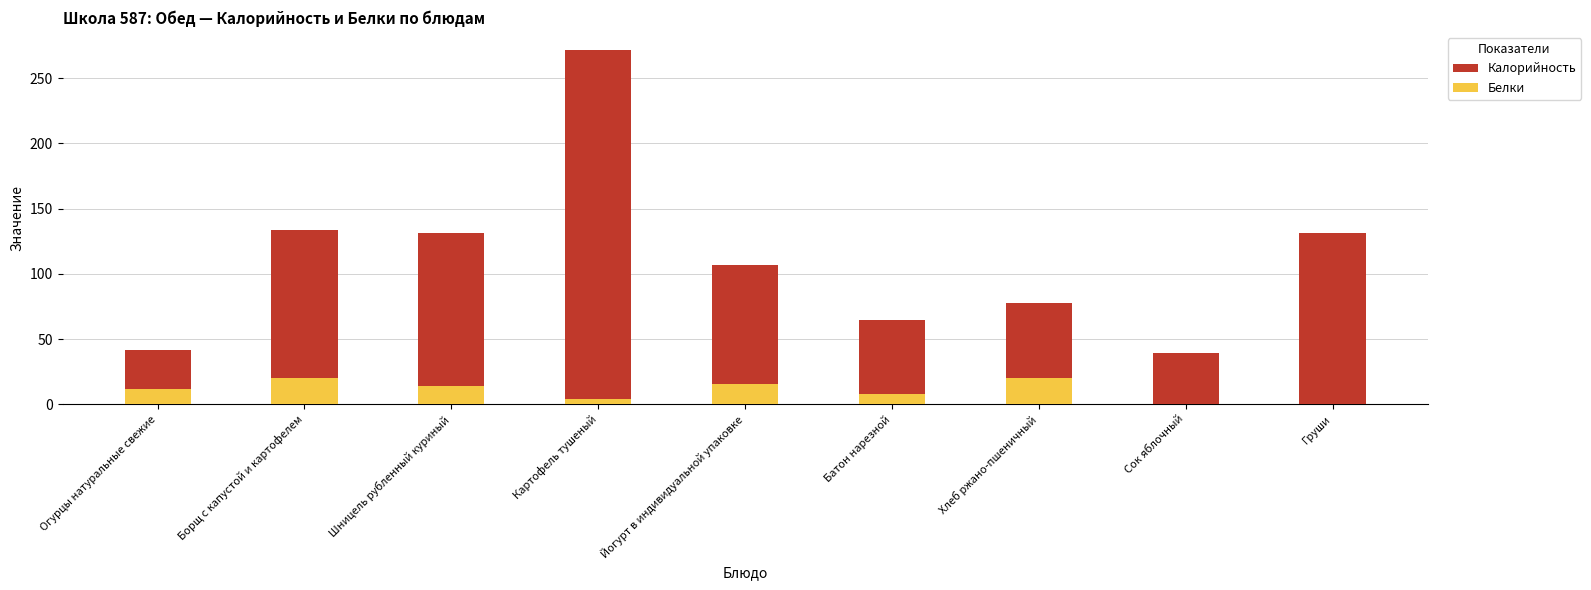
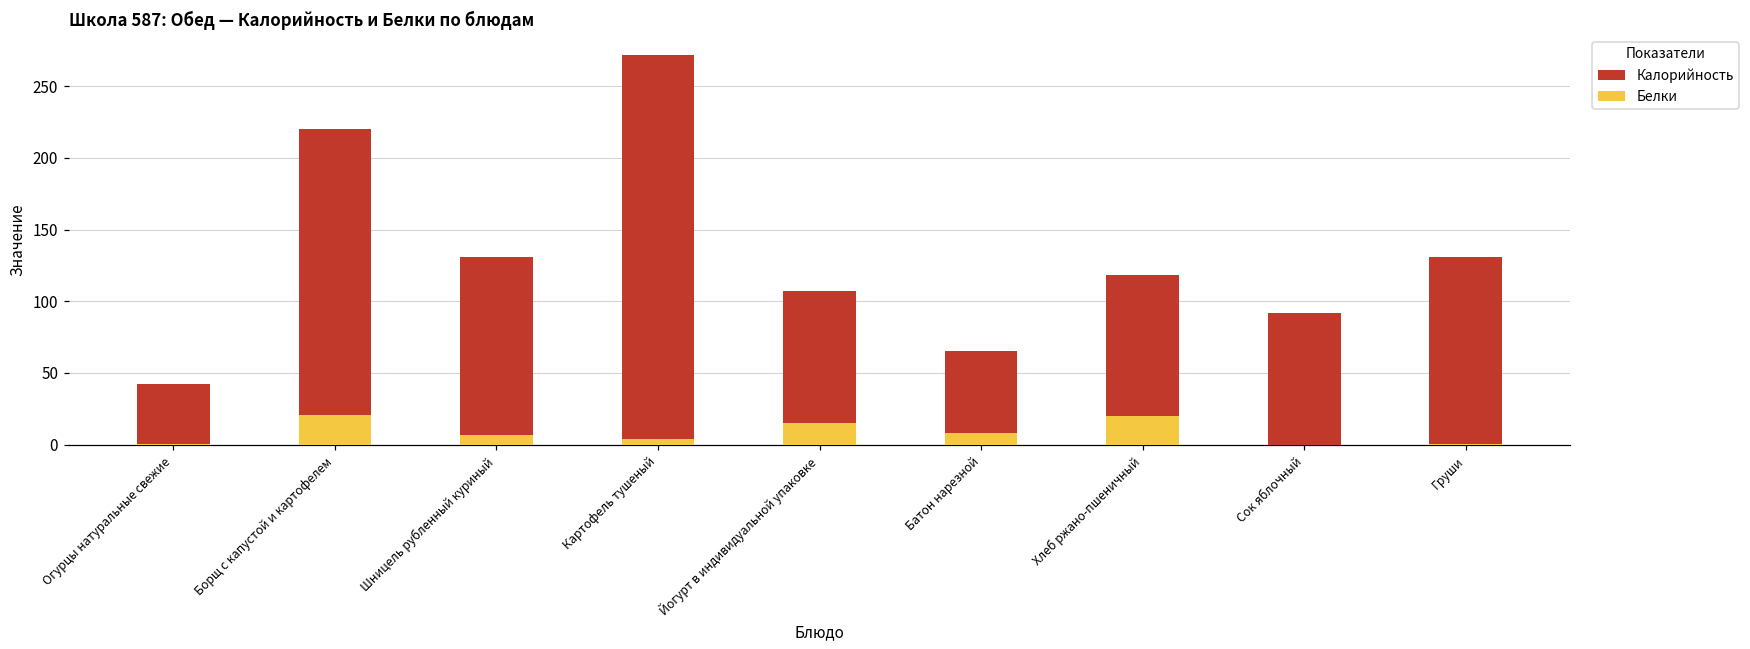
  {
    "Калорийность": {
      "Огурцы натуральные свежие": 42,
-     "Борщ с капустой и картофелем": 134,
+     "Борщ с капустой и картофелем": 220,
      "Шницель рубленный куриный": 131,
      "Картофель тушеный": 272,
      "Йогурт в индивидуальной упаковке": 107,
      "Батон нарезной": 65,
-     "Хлеб ржано-пшеничный": 78,
-     "Сок яблочный": 39,
+     "Хлеб ржано-пшеничный": 118,
+     "Сок яблочный": 92,
      "Груши": 131
    },
    "Белки": {
-     "Огурцы натуральные свежие": 12,
-     "Шницель рубленный куриный": 14,
+     "Огурцы натуральные свежие": 1,
+     "Шницель рубленный куриный": 7,
      "Сок яблочный": 0
    }
  }
